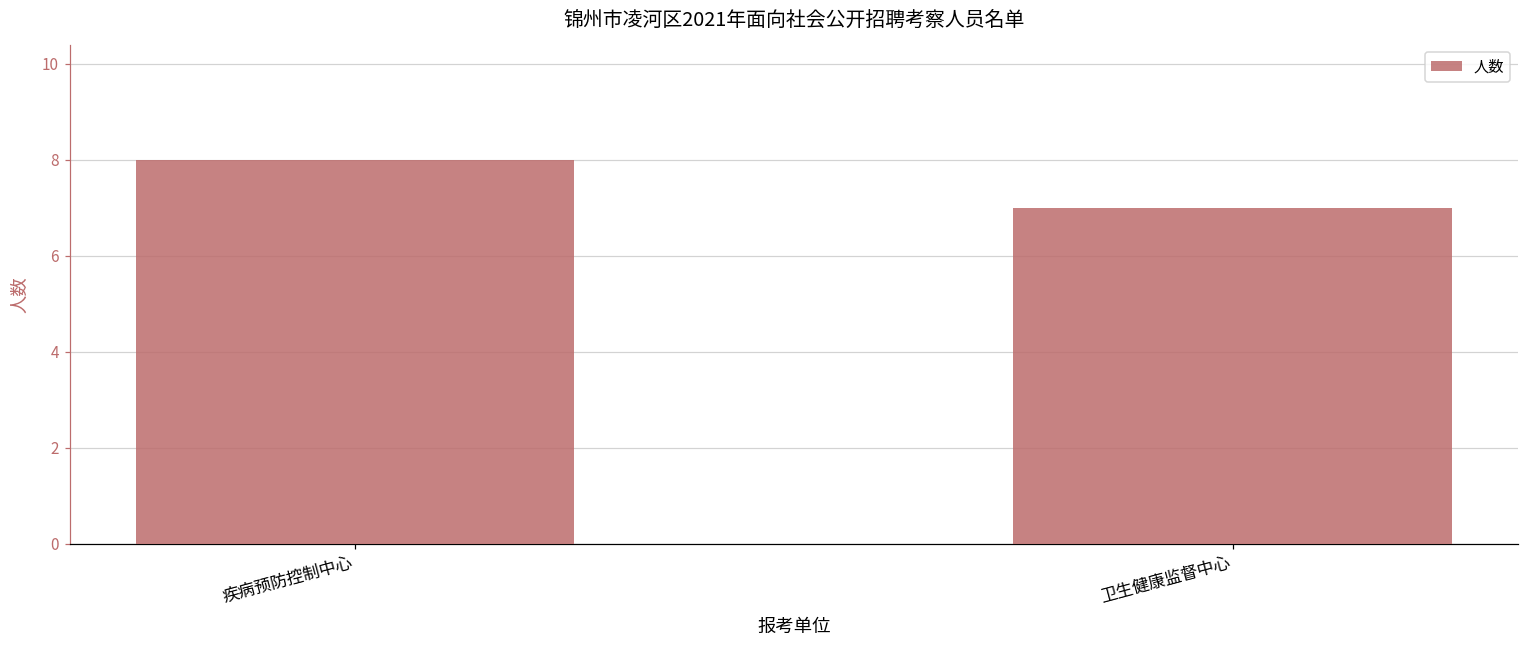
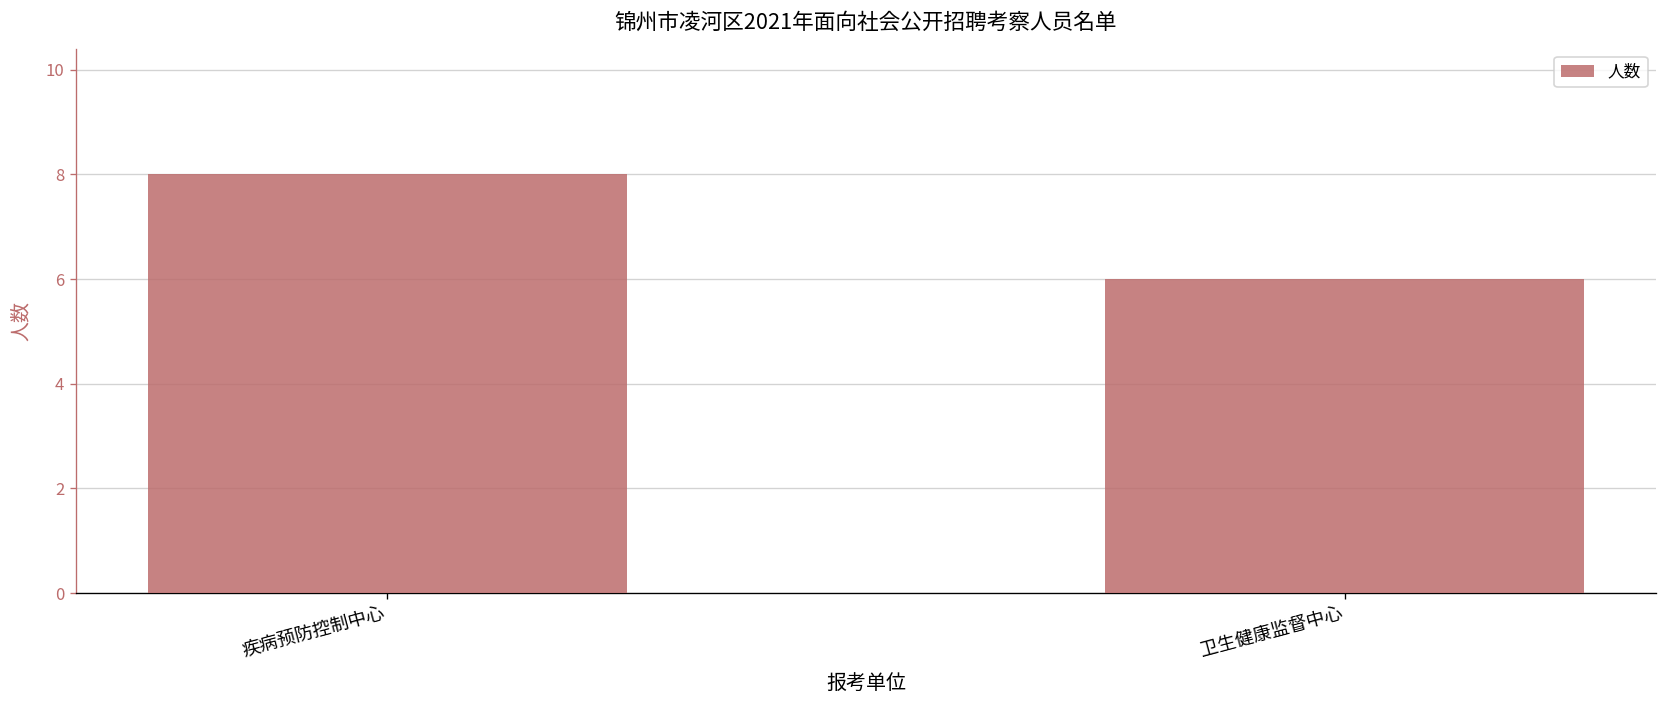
  {
    "疾病预防控制中心": 8,
-   "卫生健康监督中心": 7
+   "卫生健康监督中心": 6
  }
